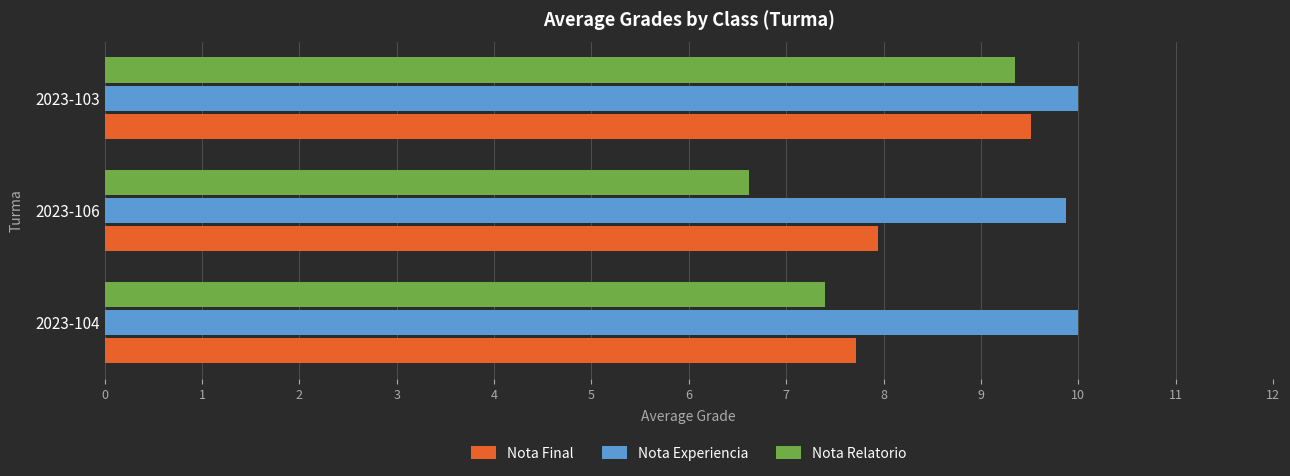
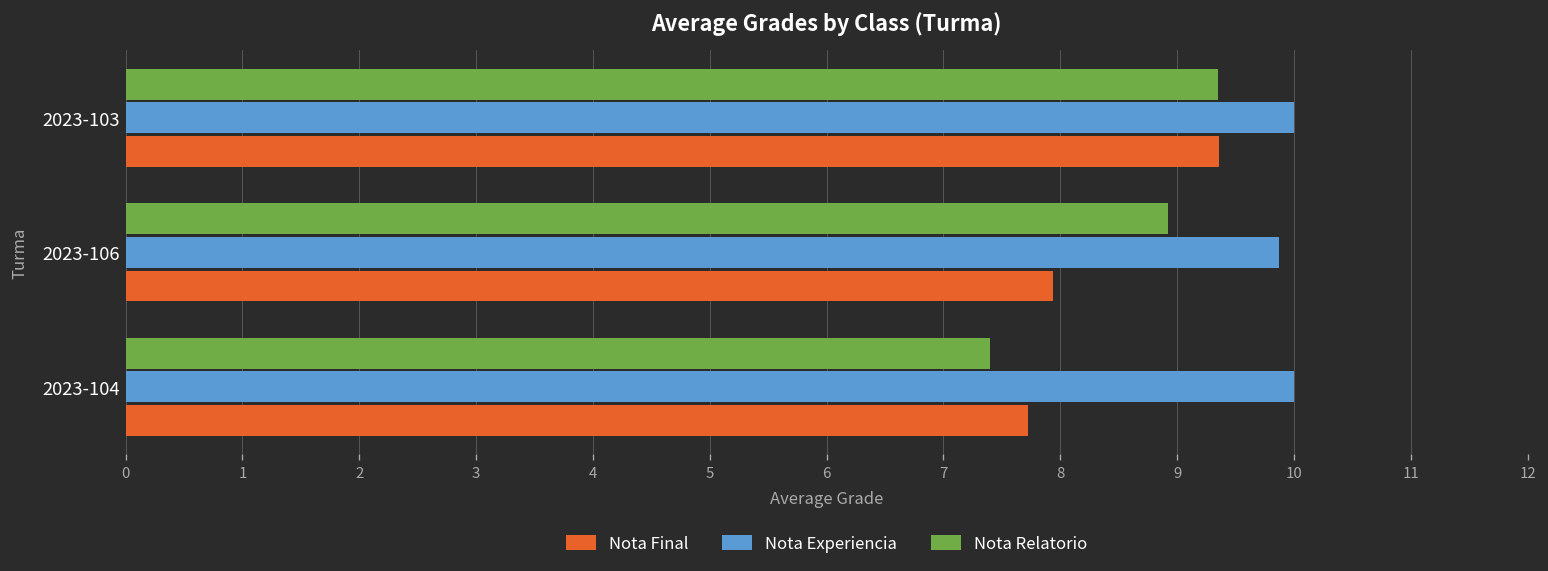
  {
    "Nota Final": {
-     "2023-103": 9.5,
+     "2023-103": 9.4,
      "2023-106": 7.9,
      "2023-104": 7.7
    },
    "Nota Experiencia": {
      "2023-103": 10.0,
      "2023-106": 9.9,
      "2023-104": 10.0
    },
    "Nota Relatorio": {
      "2023-103": 9.4,
-     "2023-106": 6.6,
+     "2023-106": 8.9,
      "2023-104": 7.4
    }
  }
